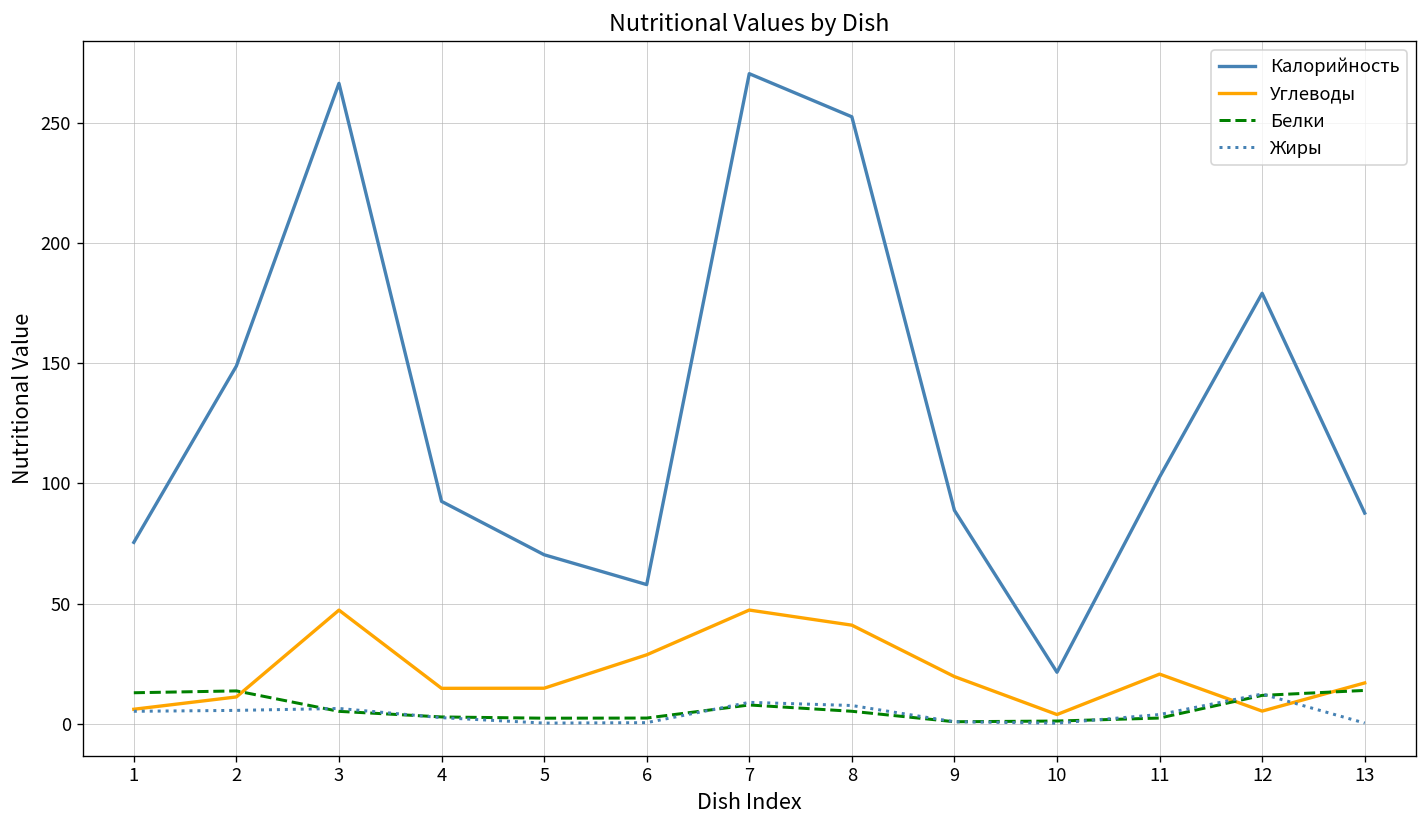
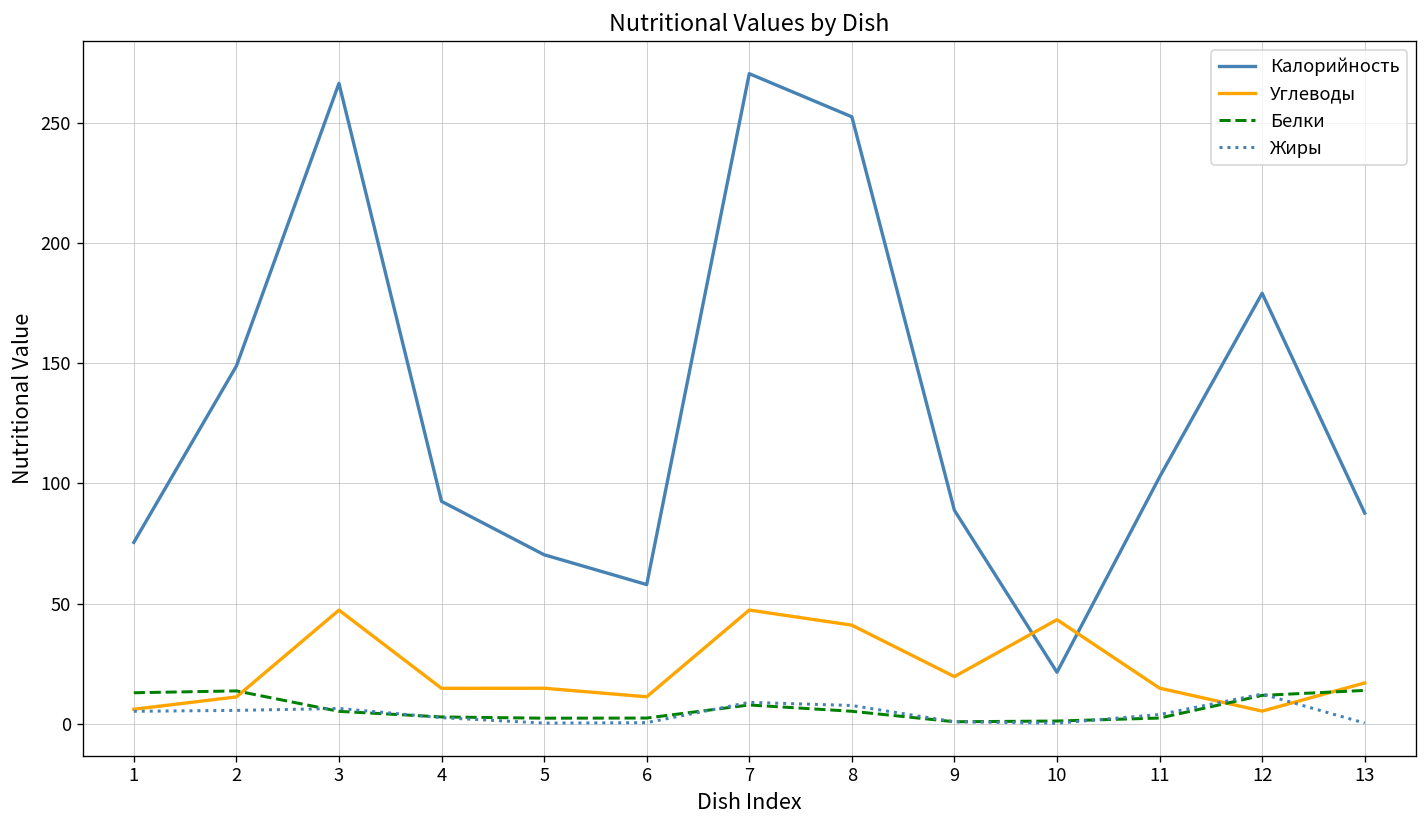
  {
    "Углеводы": {
      "2": 11,
      "3": 47,
      "4": 15,
      "5": 15,
-     "6": 29,
+     "6": 11,
      "7": 47,
      "8": 41,
      "9": 20,
-     "10": 4,
-     "11": 21,
+     "10": 43,
+     "11": 15,
      "12": 5,
      "13": 17
    },
    "Белки": {
      "1": 13,
      "2": 14,
      "5": 2,
      "6": 2,
      "8": 5,
      "11": 2,
      "13": 14
    }
  }
